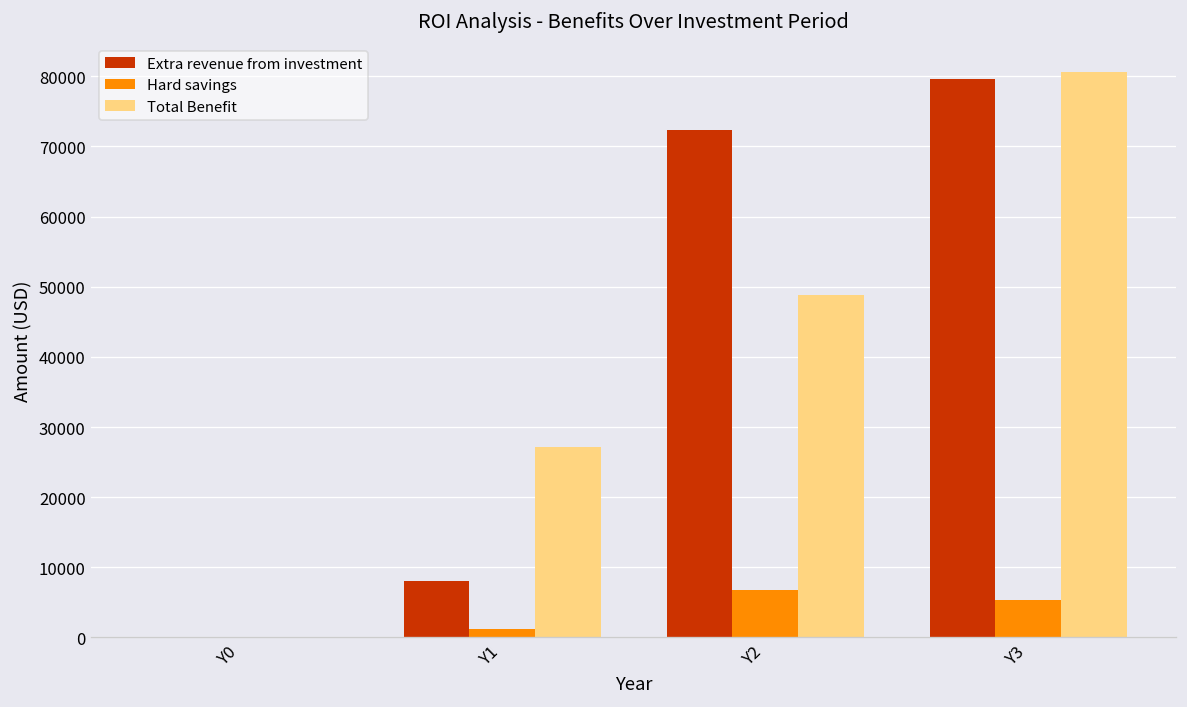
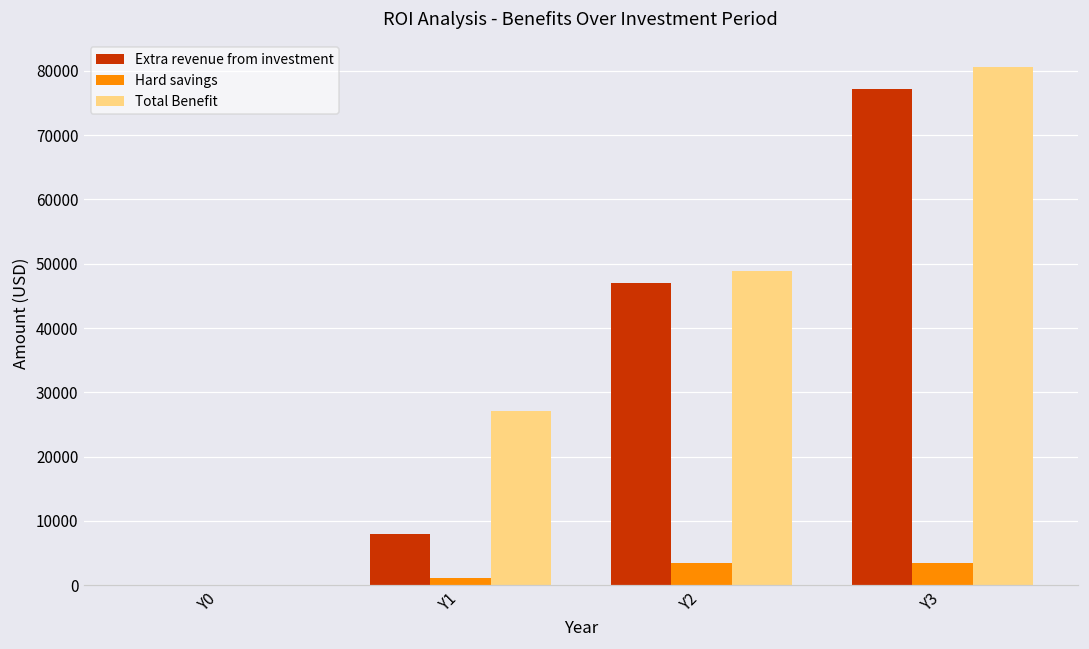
  {
    "Extra revenue from investment": {
      "Y0": 0,
      "Y1": 8000,
-     "Y2": 72000,
-     "Y3": 80000
+     "Y2": 47000,
+     "Y3": 77000
    },
    "Hard savings": {
      "Y0": 0,
      "Y1": 1000,
-     "Y2": 7000,
-     "Y3": 5000
+     "Y2": 4000,
+     "Y3": 4000
    },
    "Total Benefit": {
      "Y0": 0,
      "Y1": 27000,
      "Y2": 49000,
      "Y3": 81000
    }
  }
